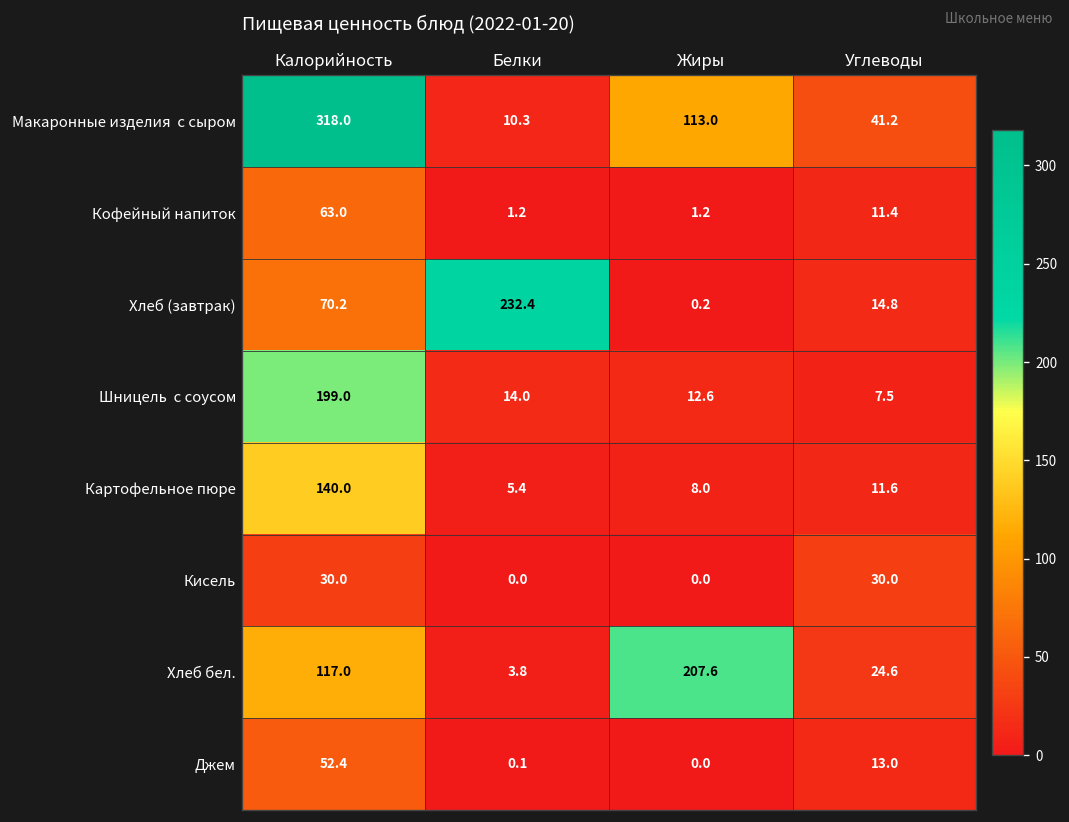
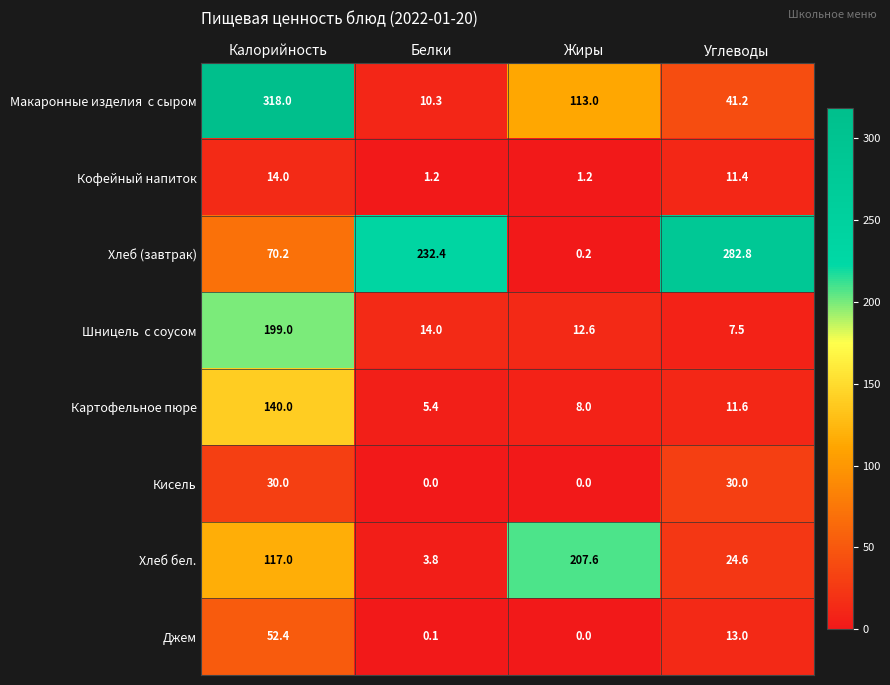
  {
    "Макаронные изделия с сыром": {
      "Калорийность": 318.0,
      "Белки": 10.3,
      "Жиры": 113.0,
      "Углеводы": 41.2
    },
    "Кофейный напиток": {
-     "Калорийность": 63.0,
+     "Калорийность": 14.0,
      "Белки": 1.2,
      "Жиры": 1.2,
      "Углеводы": 11.4
    },
    "Хлеб (завтрак)": {
      "Калорийность": 70.2,
      "Белки": 232.4,
      "Жиры": 0.2,
-     "Углеводы": 14.8
+     "Углеводы": 282.8
    },
    "Шницель с соусом": {
      "Калорийность": 199.0,
      "Белки": 14.0,
      "Жиры": 12.6,
      "Углеводы": 7.5
    },
    "Картофельное пюре": {
      "Калорийность": 140.0,
      "Белки": 5.4,
      "Жиры": 8.0,
      "Углеводы": 11.6
    },
    "Кисель": {
      "Калорийность": 30.0,
      "Белки": 0.0,
      "Жиры": 0.0,
      "Углеводы": 30.0
    },
    "Хлеб бел.": {
      "Калорийность": 117.0,
      "Белки": 3.8,
      "Жиры": 207.6,
      "Углеводы": 24.6
    },
    "Джем": {
      "Калорийность": 52.4,
      "Белки": 0.1,
      "Жиры": 0.0,
      "Углеводы": 13.0
    }
  }
